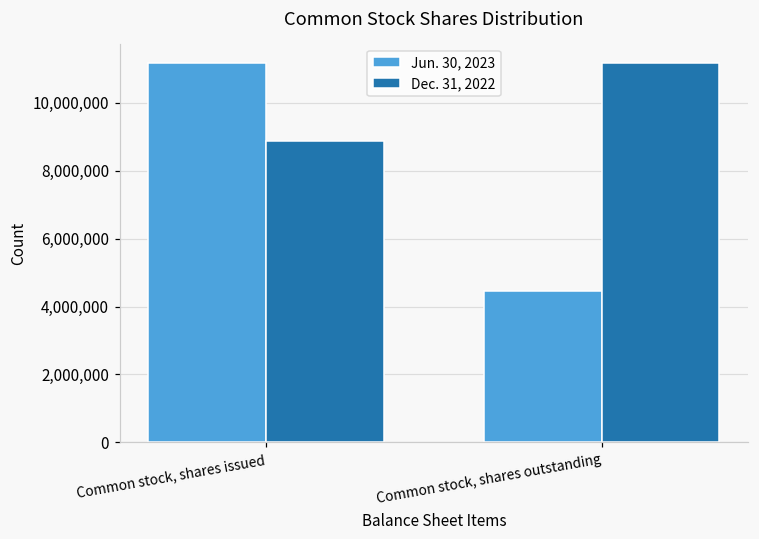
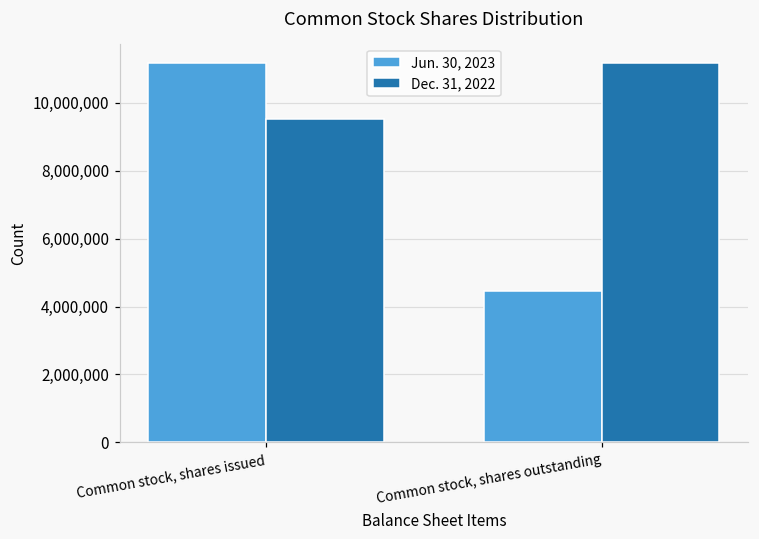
  {
    "Jun. 30, 2023": {
      "Common stock, shares issued": "11,200,000",
      "Common stock, shares outstanding": "4,500,000"
    },
    "Dec. 31, 2022": {
-     "Common stock, shares issued": "8,900,000",
+     "Common stock, shares issued": "9,500,000",
      "Common stock, shares outstanding": "11,200,000"
    }
  }
